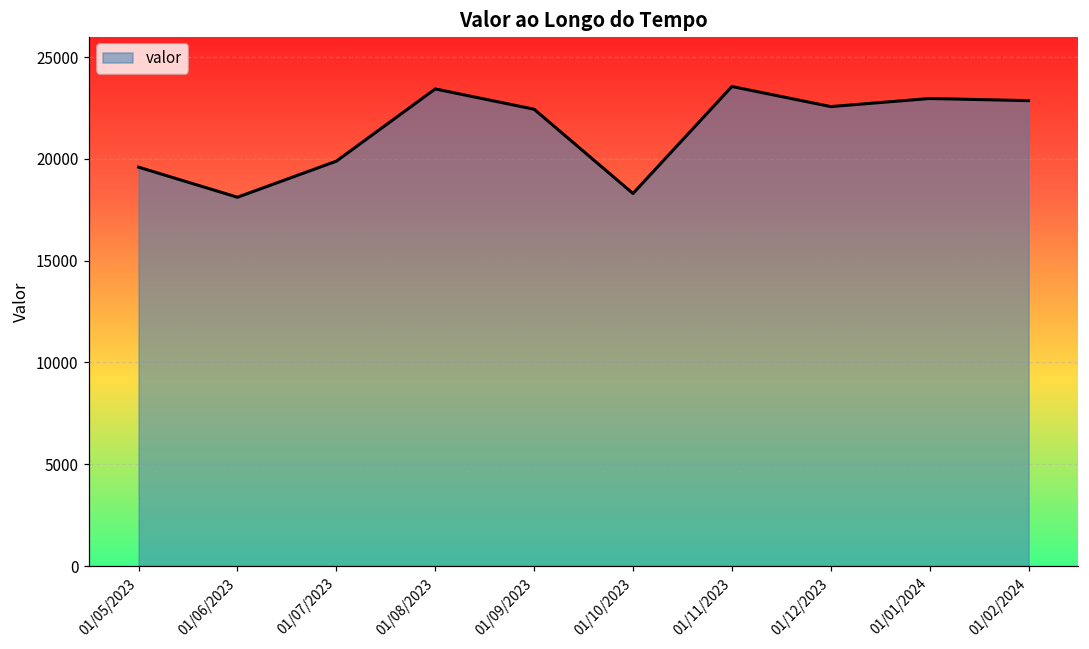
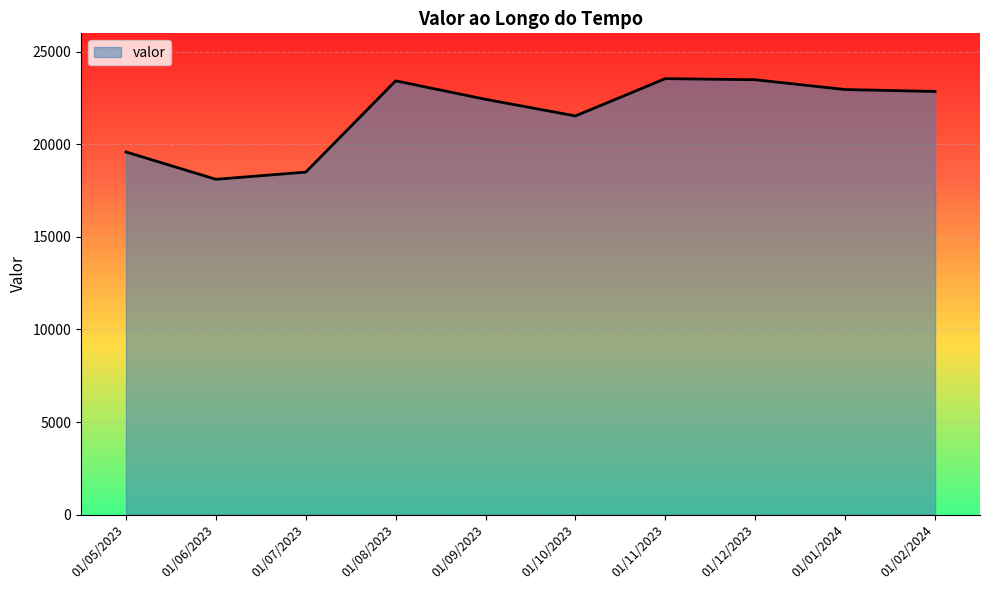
  {
    "01/05/2023": 19600,
    "01/06/2023": 18100,
-   "01/07/2023": 19900,
+   "01/07/2023": 18500,
    "01/08/2023": 23400,
    "01/09/2023": 22400,
-   "01/10/2023": 18300,
+   "01/10/2023": 21500,
    "01/11/2023": 23600,
-   "01/12/2023": 22600,
+   "01/12/2023": 23500,
    "01/01/2024": 23000,
    "01/02/2024": 22900
  }
